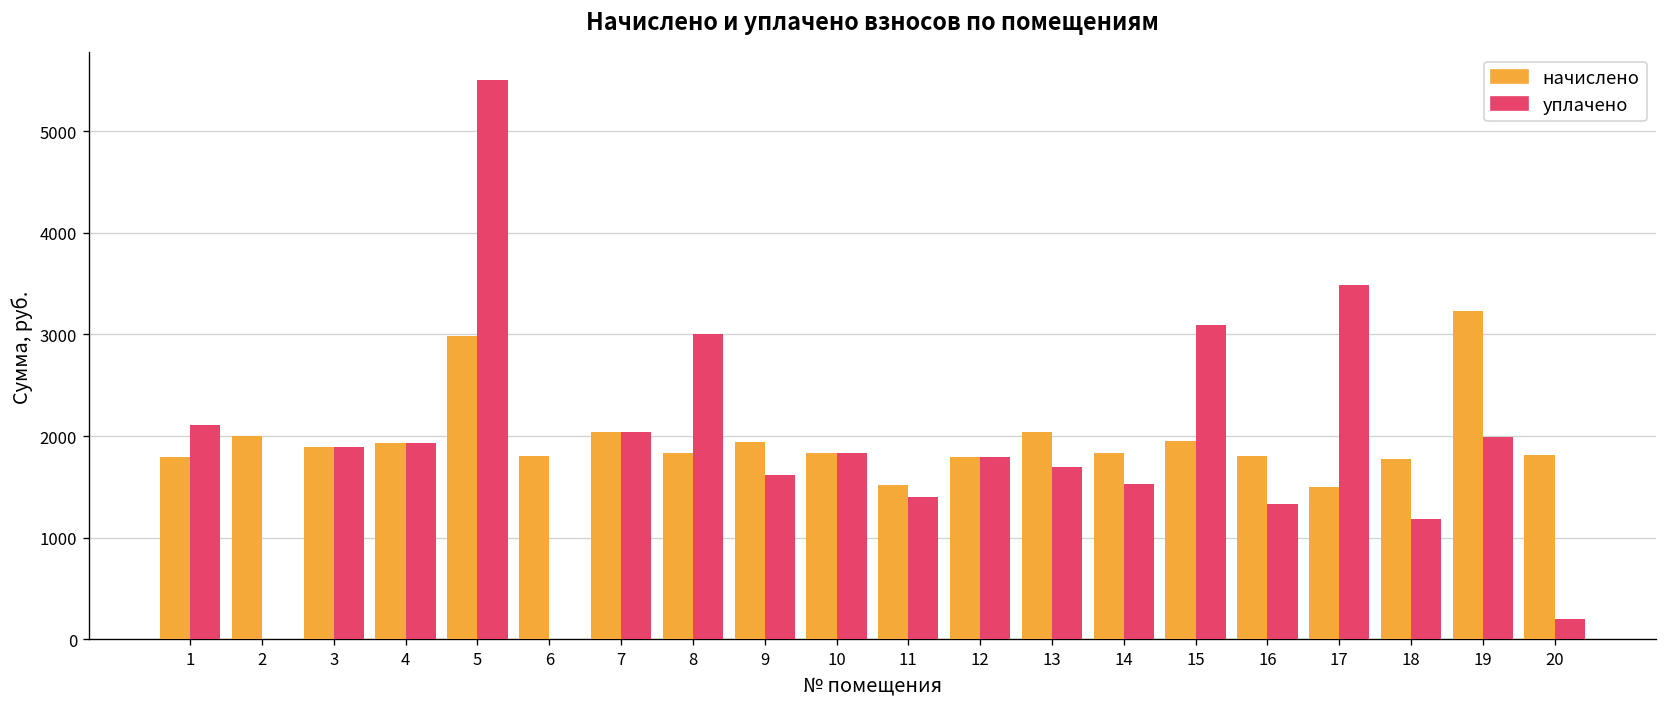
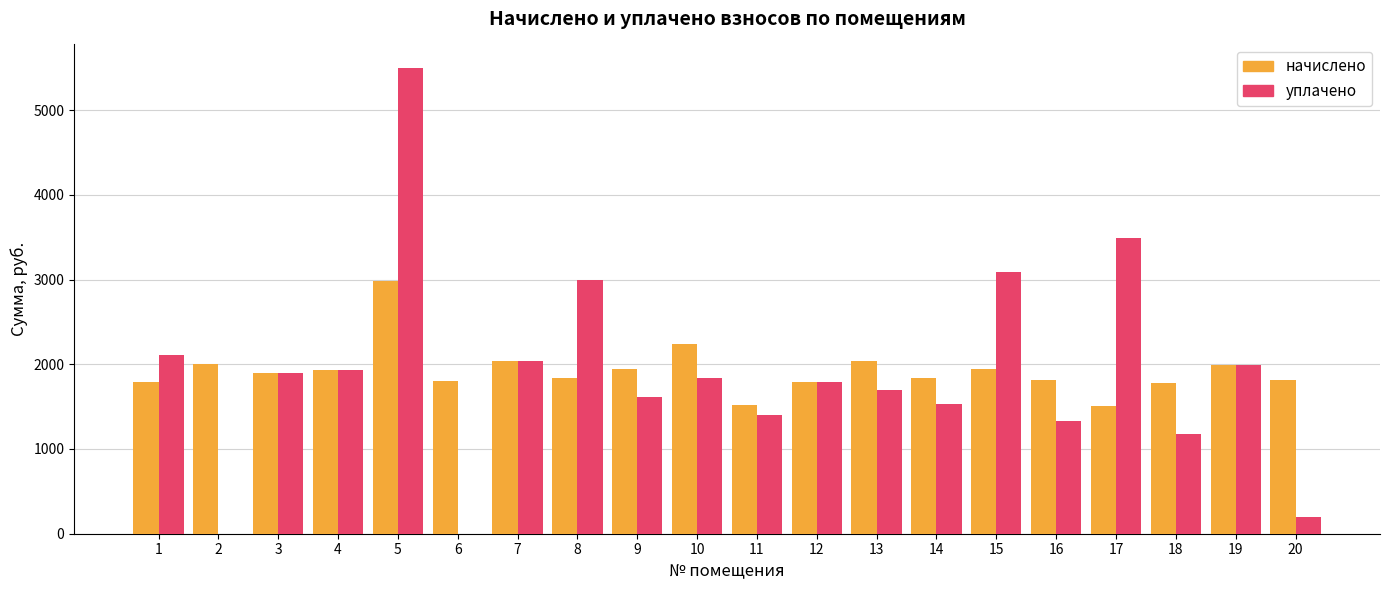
  {
    "начислено": {
      "1": 1800,
      "2": 2000,
      "3": 1900,
      "4": 1900,
      "5": 3000,
      "6": 1800,
      "7": 2000,
      "8": 1800,
      "9": 1900,
-     "10": 1800,
+     "10": 2200,
      "11": 1500,
      "12": 1800,
      "13": 2000,
      "14": 1800,
      "15": 2000,
      "16": 1800,
      "17": 1500,
      "18": 1800,
-     "19": 3200,
+     "19": 2000,
      "20": 1800
    },
    "уплачено": {
      "1": 2100,
      "2": 0,
      "3": 1900,
      "4": 1900,
      "5": 5500,
      "6": 0,
      "7": 2000,
      "8": 3000,
      "9": 1600,
      "10": 1800,
      "11": 1400,
      "12": 1800,
      "13": 1700,
      "14": 1500,
      "15": 3100,
      "16": 1300,
      "17": 3500,
      "18": 1200,
      "19": 2000,
      "20": 200
    }
  }
